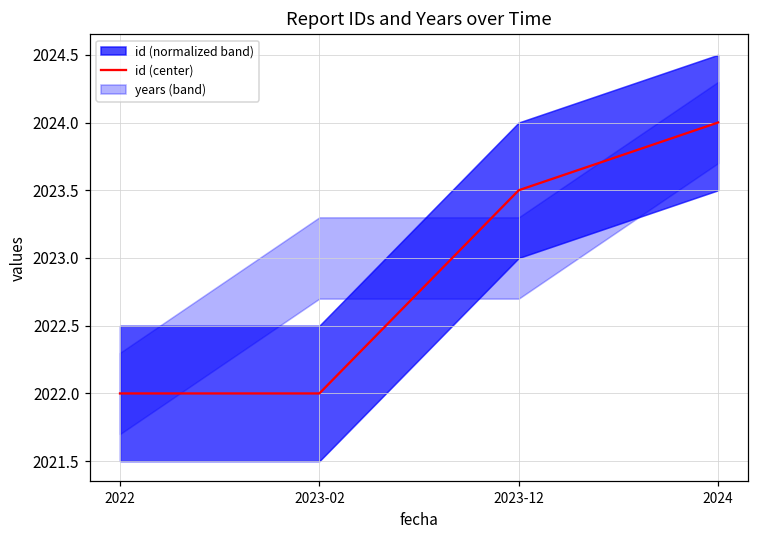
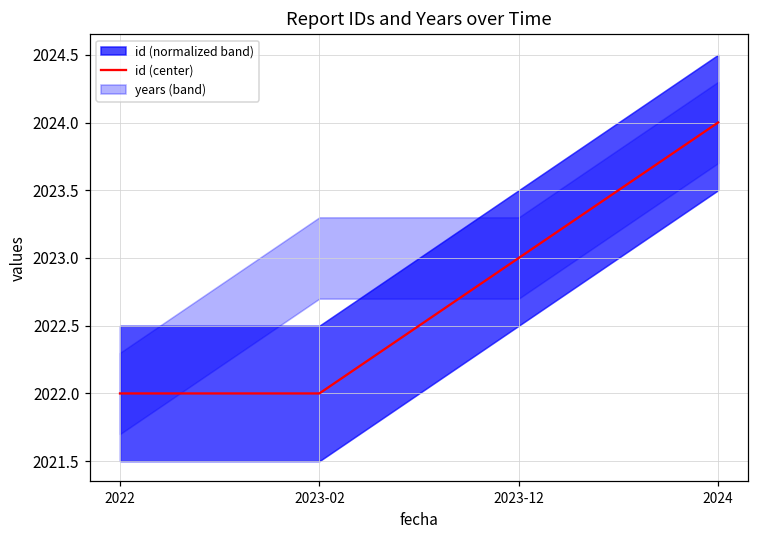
  {
    "id (center)": {
      "2022": 2022.00,
      "2023-02": 2022.00,
-     "2023-12": 2023.50,
+     "2023-12": 2023.00,
      "2024": 2024.00
    }
  }
